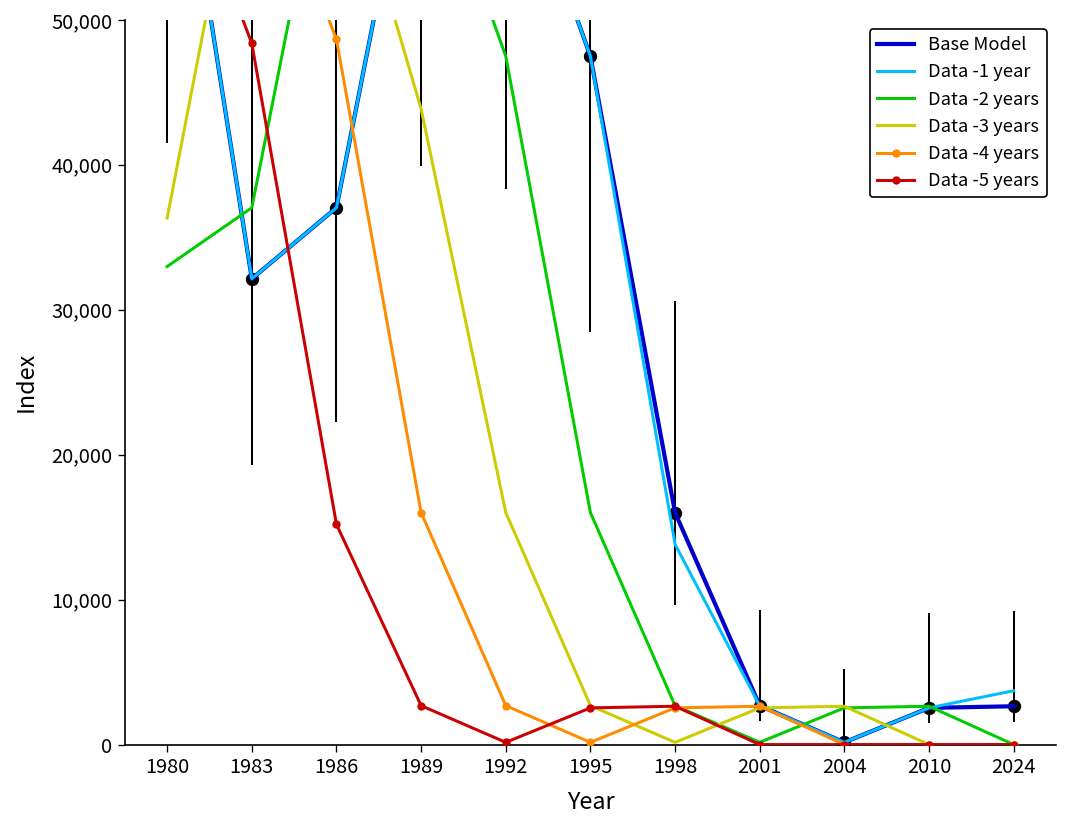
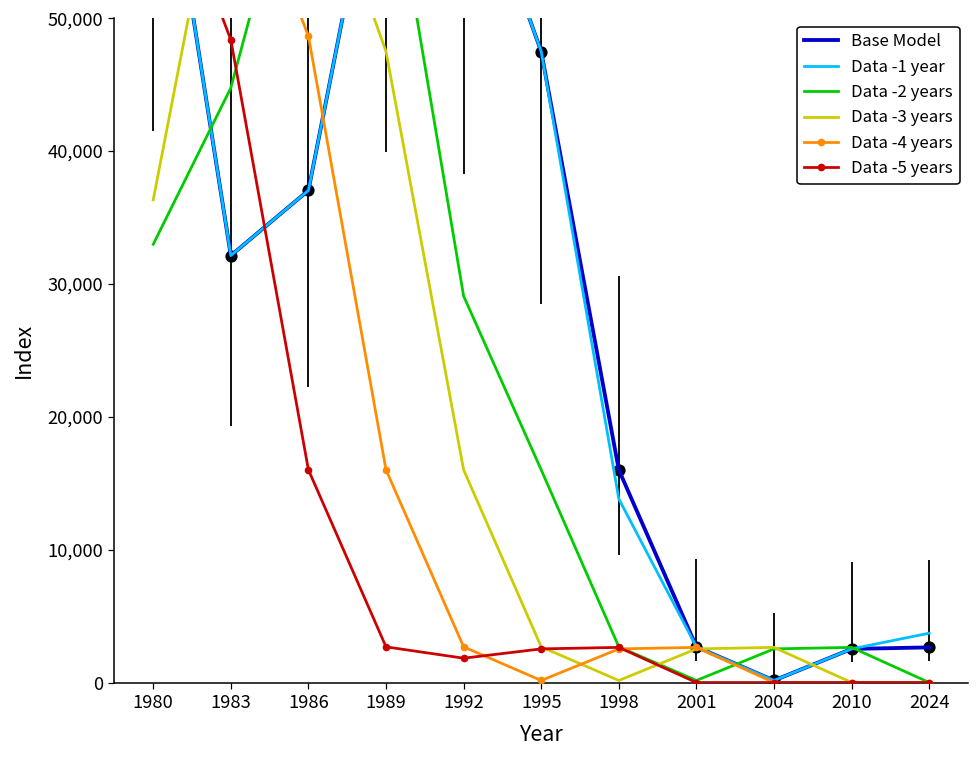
  {
    "Base Model": {
      "1998": "16,000",
      "2024": "2,600"
    },
    "Data -1 year": {
      "1998": "13,800",
      "2024": "3,700"
    },
    "Data -2 years": {
      "1980": "33,000",
-     "1983": "37,000",
-     "1992": "47,500",
+     "1983": "44,800",
+     "1992": "29,100",
      "1995": "16,000"
    },
    "Data -3 years": {
      "1980": "36,300",
-     "1989": "43,900",
+     "1989": "47,500",
      "1992": "16,000",
      "1998": "200"
    },
    "Data -4 years": {
      "1986": "48,600",
      "1989": "16,000",
      "1992": "2,700",
      "1995": "200"
    },
    "Data -5 years": {
      "1983": "48,400",
-     "1986": "15,200",
+     "1986": "16,000",
      "1989": "2,700",
-     "1992": "200"
+     "1992": "1,800"
    }
  }
